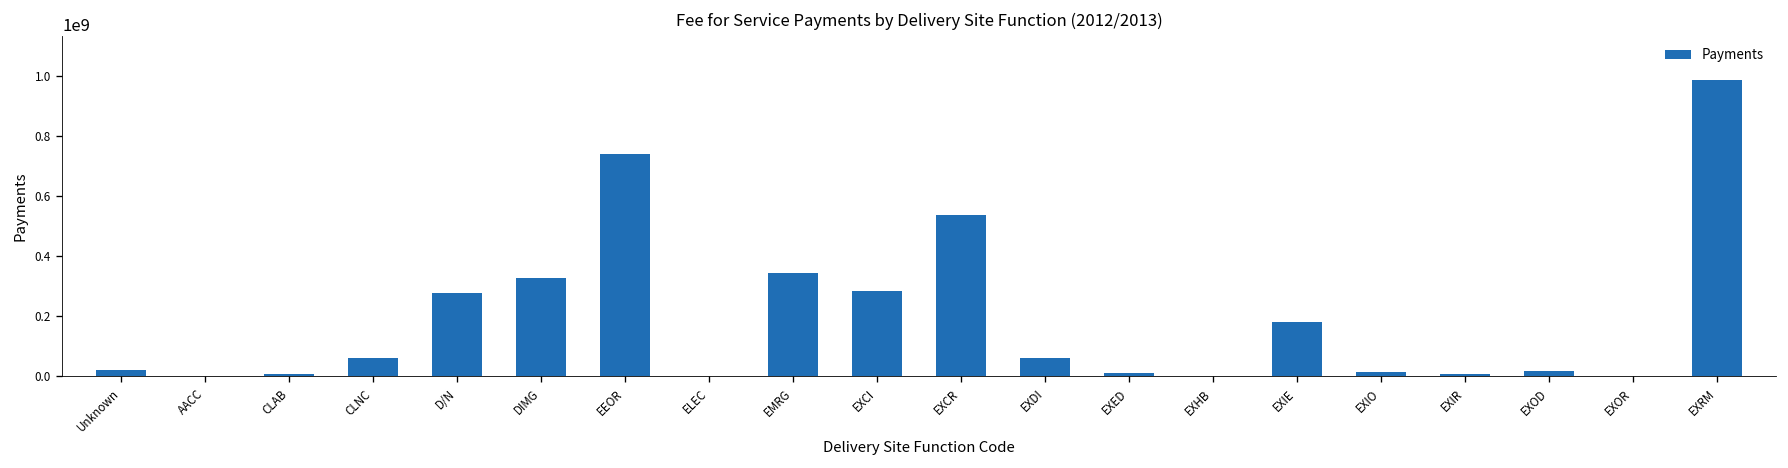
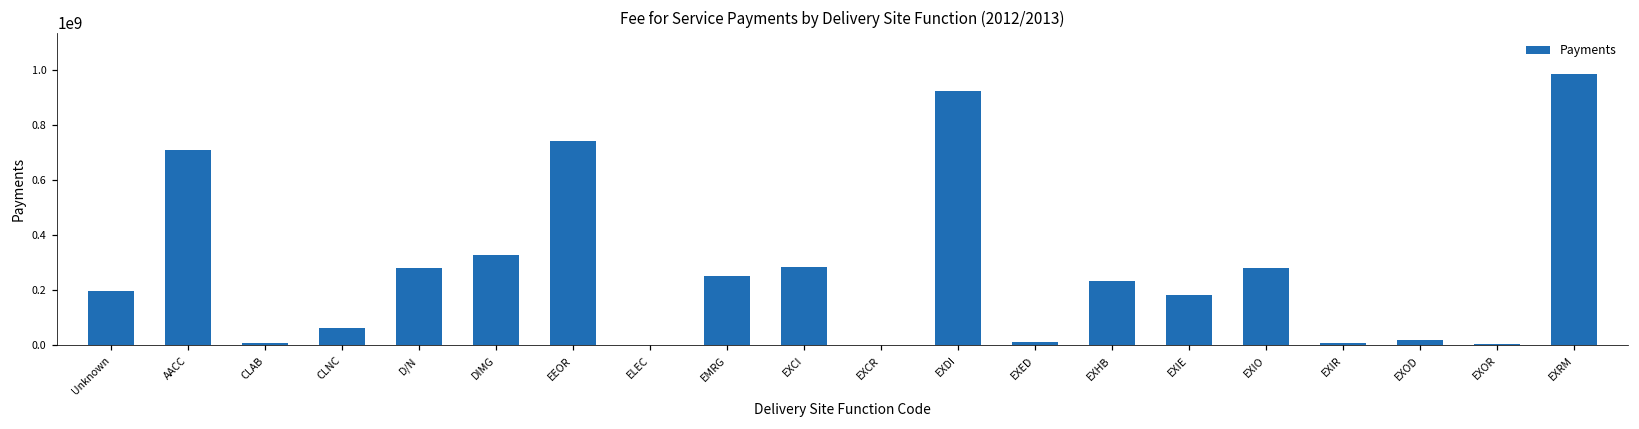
  {
-   "Unknown": 20000000,
-   "AACC": 0,
+   "Unknown": 200000000,
+   "AACC": 710000000,
    "CLNC": 60000000,
    "D/N": 280000000,
    "DIMG": 330000000,
    "EEOR": 740000000,
-   "EMRG": 340000000,
+   "EMRG": 250000000,
    "EXCI": 280000000,
-   "EXCR": 540000000,
-   "EXDI": 60000000,
+   "EXCR": 0,
+   "EXDI": 920000000,
    "EXED": 10000000,
-   "EXHB": 0,
+   "EXHB": 230000000,
    "EXIE": 180000000,
-   "EXIO": 10000000,
+   "EXIO": 280000000,
    "EXOD": 20000000,
    "EXRM": 990000000
  }
